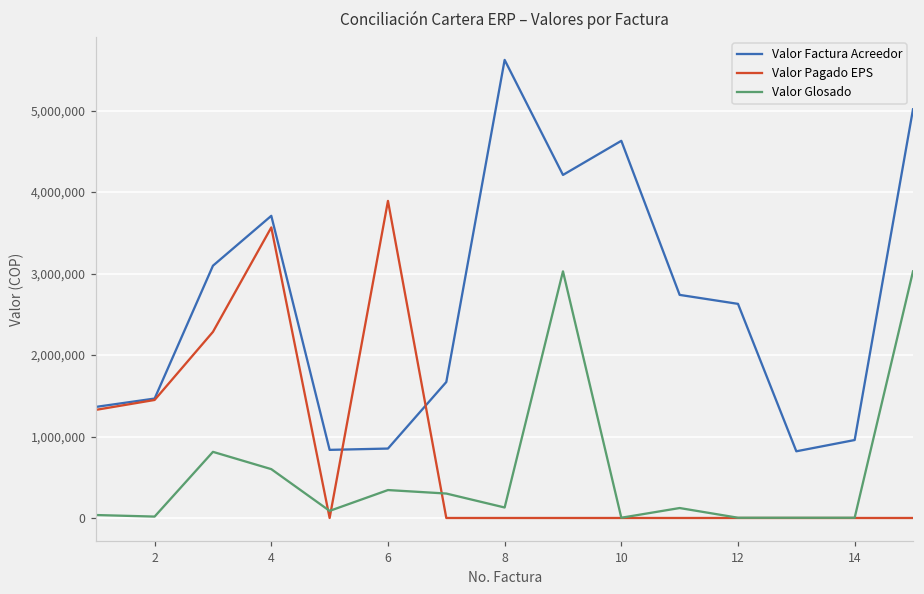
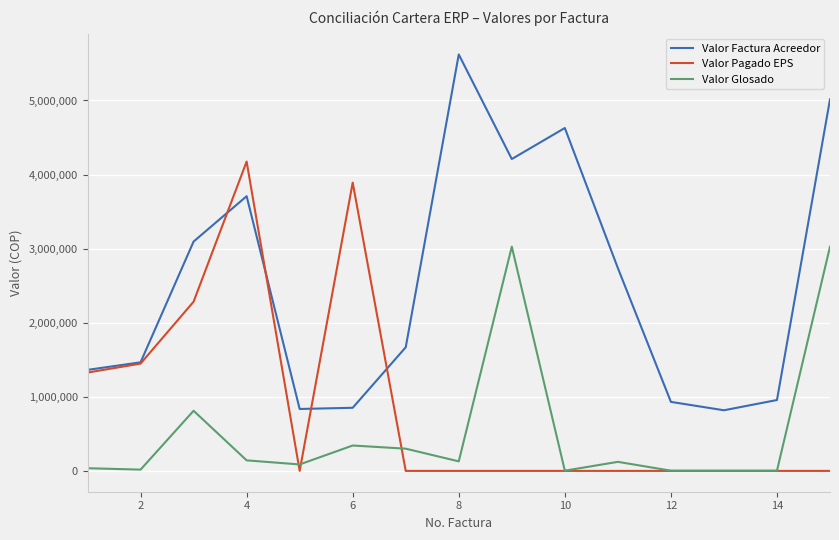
  {
    "Valor Factura Acreedor": {
      "4": "3,700,000",
      "6": "900,000",
      "8": "5,600,000",
      "10": "4,600,000",
-     "12": "2,600,000",
+     "12": "900,000",
      "14": "1,000,000"
    },
    "Valor Pagado EPS": {
-     "4": "3,600,000",
+     "4": "4,200,000",
      "6": "3,900,000",
      "8": "0"
    },
    "Valor Glosado": {
      "2": "0",
-     "4": "600,000",
+     "4": "100,000",
      "6": "300,000",
      "8": "100,000"
    }
  }
